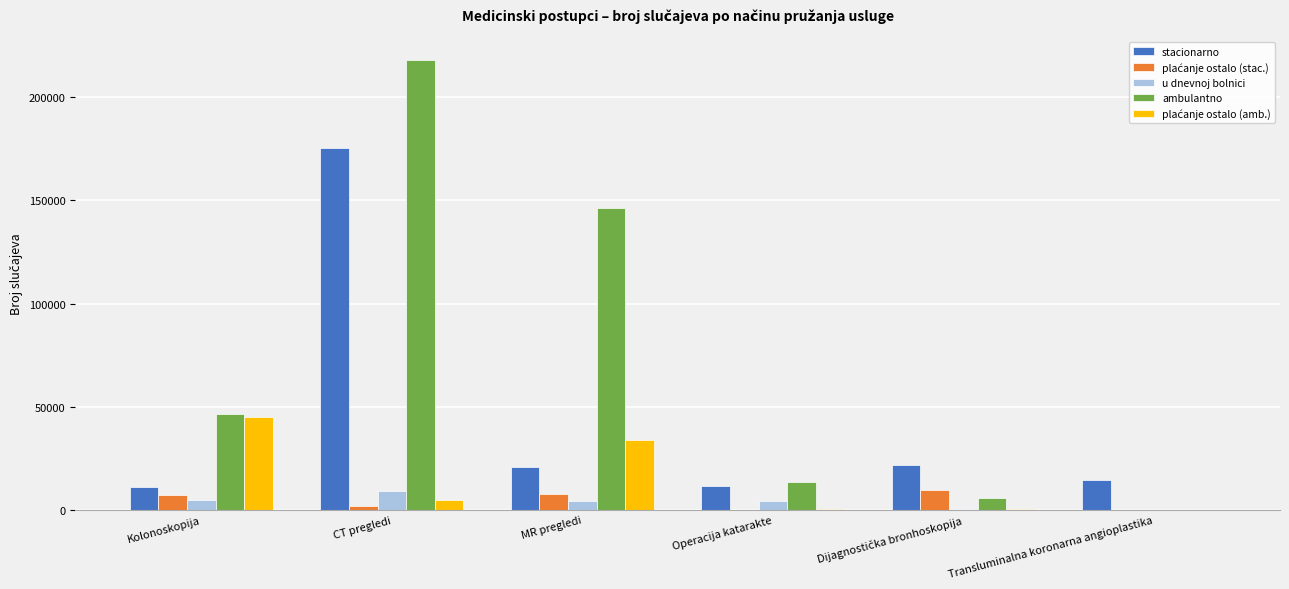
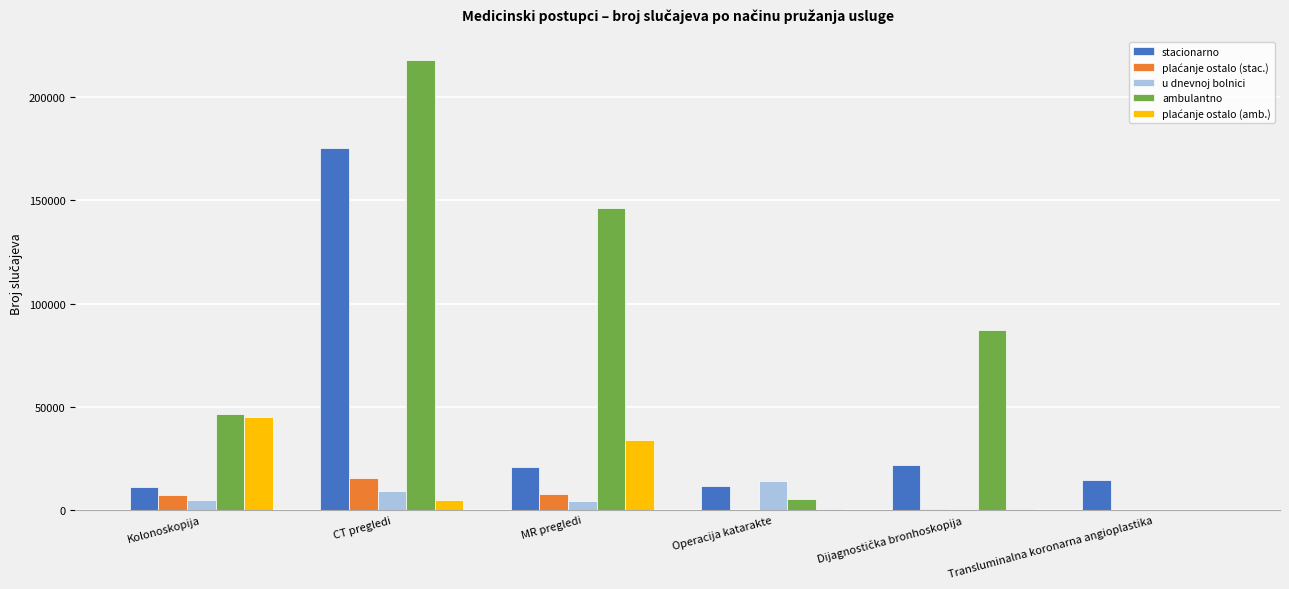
  {
    "stacionarno": {
      "Kolonoskopija": 11000,
      "CT pregledi": 175000,
      "MR pregledi": 21000,
      "Operacija katarakte": 12000,
      "Dijagnostička bronhoskopija": 22000,
      "Transluminalna koronarna angioplastika": 15000
    },
    "plaćanje ostalo (stac.)": {
      "Kolonoskopija": 7000,
-     "CT pregledi": 2000,
+     "CT pregledi": 15000,
      "MR pregledi": 8000,
-     "Dijagnostička bronhoskopija": 10000
+     "Dijagnostička bronhoskopija": 0
    },
    "u dnevnoj bolnici": {
      "Kolonoskopija": 5000,
      "CT pregledi": 9000,
      "MR pregledi": 4000,
-     "Operacija katarakte": 4000
+     "Operacija katarakte": 14000
    },
    "ambulantno": {
      "Kolonoskopija": 46000,
      "CT pregledi": 218000,
      "MR pregledi": 146000,
-     "Operacija katarakte": 14000,
-     "Dijagnostička bronhoskopija": 6000
+     "Operacija katarakte": 5000,
+     "Dijagnostička bronhoskopija": 87000
    },
    "plaćanje ostalo (amb.)": {
      "Kolonoskopija": 45000,
      "CT pregledi": 5000,
      "MR pregledi": 34000
    }
  }
